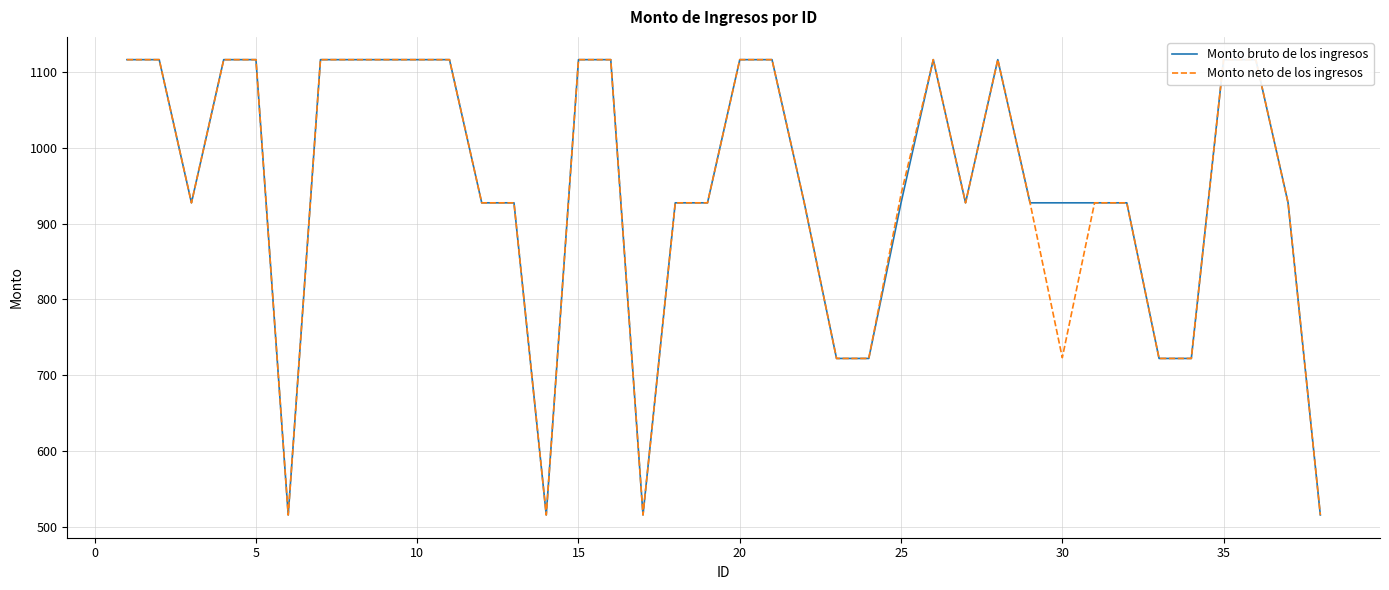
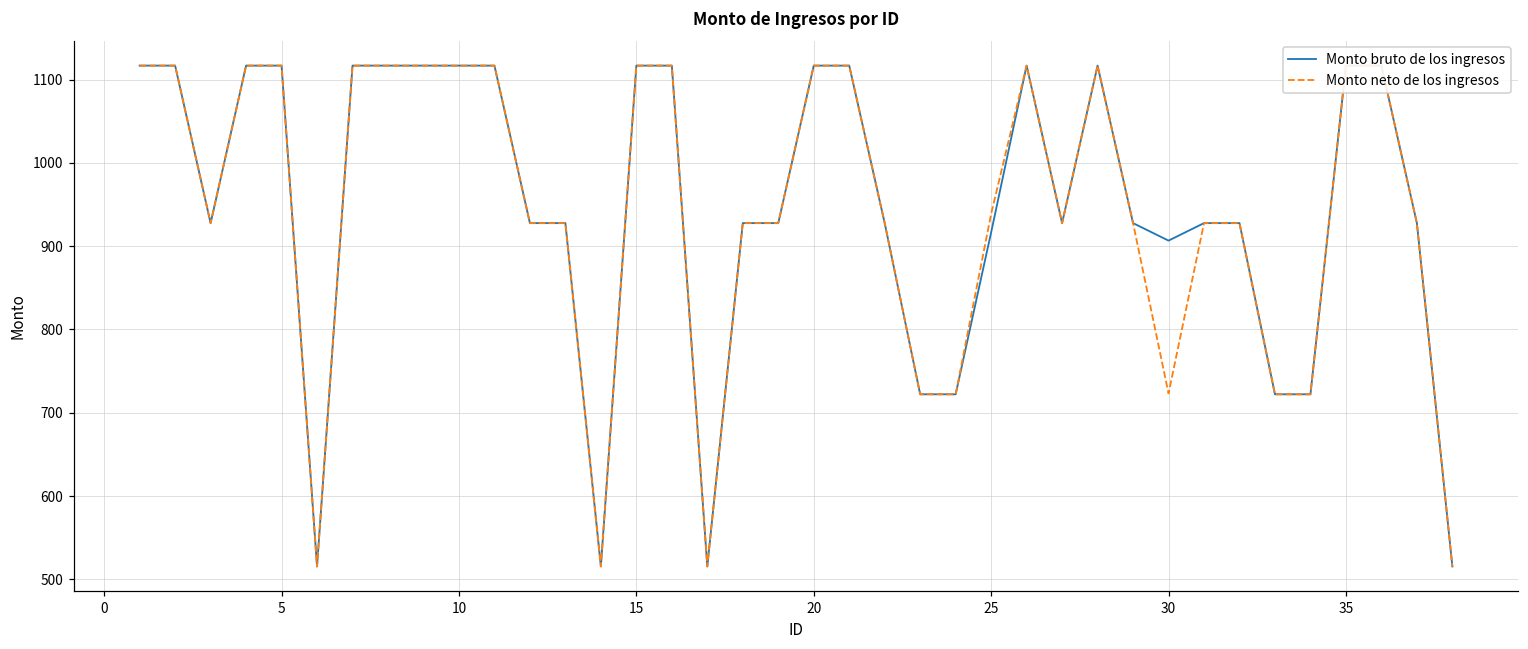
  {
    "Monto bruto de los ingresos": {
-     "25": 930,
-     "30": 930
+     "25": 920,
+     "30": 910
    },
    "Monto neto de los ingresos": {
      "25": 940,
      "30": 720
    }
  }
